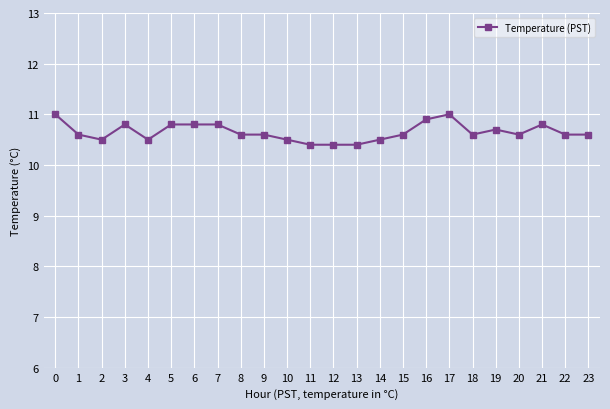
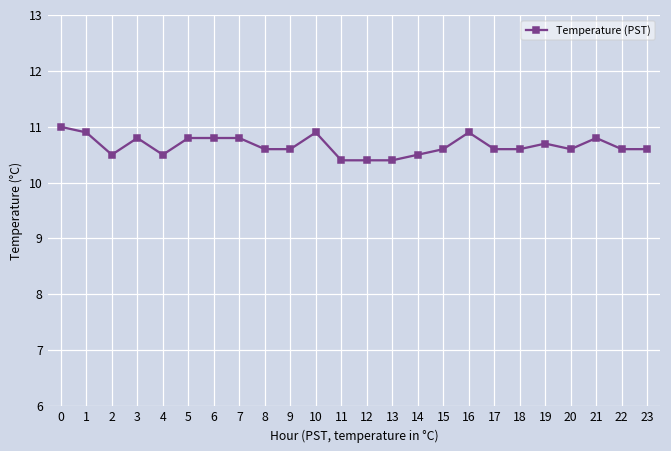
  {
    "0": 11.0,
-   "1": 10.6,
+   "1": 10.9,
    "2": 10.5,
    "3": 10.8,
    "4": 10.5,
    "5": 10.8,
    "6": 10.8,
    "7": 10.8,
    "8": 10.6,
    "9": 10.6,
-   "10": 10.5,
+   "10": 10.9,
    "11": 10.4,
    "12": 10.4,
    "13": 10.4,
    "14": 10.5,
    "15": 10.6,
    "16": 10.9,
-   "17": 11.0,
+   "17": 10.6,
    "18": 10.6,
    "19": 10.7,
    "20": 10.6,
    "21": 10.8,
    "22": 10.6,
    "23": 10.6
  }
